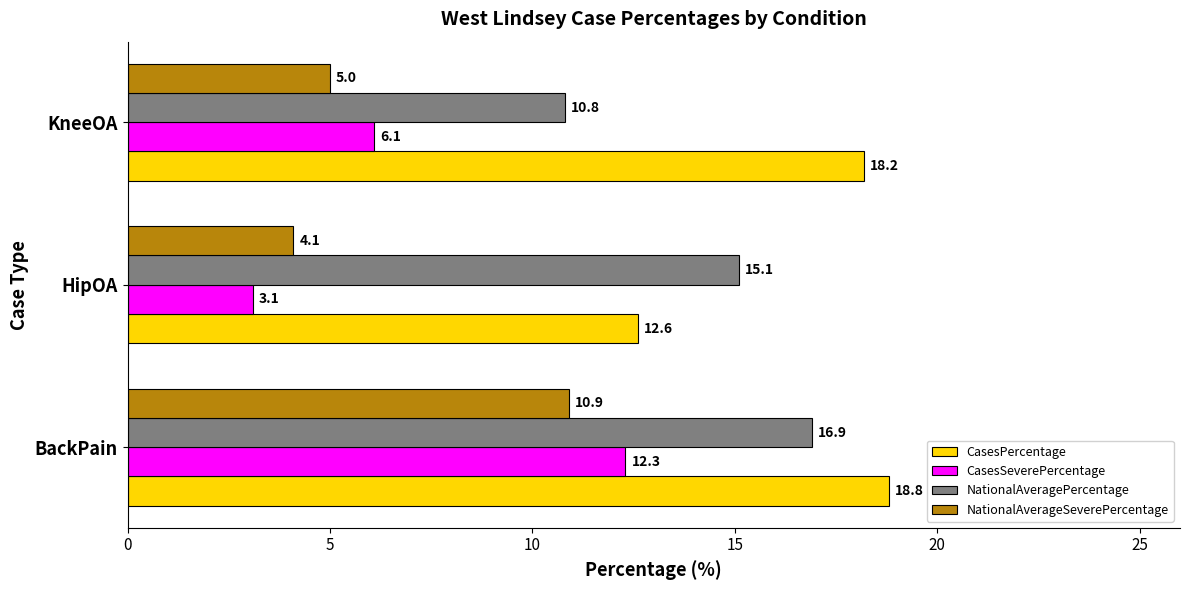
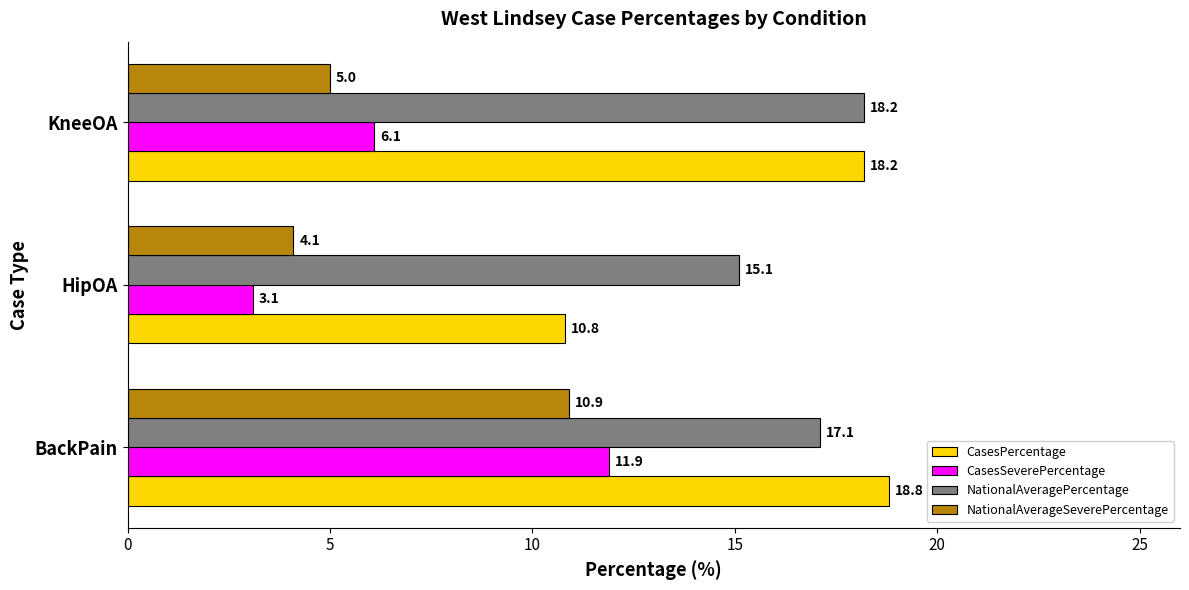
  {
    "CasesPercentage": {
      "KneeOA": 18.2,
-     "HipOA": 12.6,
+     "HipOA": 10.8,
      "BackPain": 18.8
    },
    "CasesSeverePercentage": {
      "KneeOA": 6.1,
      "HipOA": 3.1,
-     "BackPain": 12.3
+     "BackPain": 11.9
    },
    "NationalAveragePercentage": {
-     "KneeOA": 10.8,
+     "KneeOA": 18.2,
      "HipOA": 15.1,
-     "BackPain": 16.9
+     "BackPain": 17.1
    },
    "NationalAverageSeverePercentage": {
      "KneeOA": 5.0,
      "HipOA": 4.1,
      "BackPain": 10.9
    }
  }
